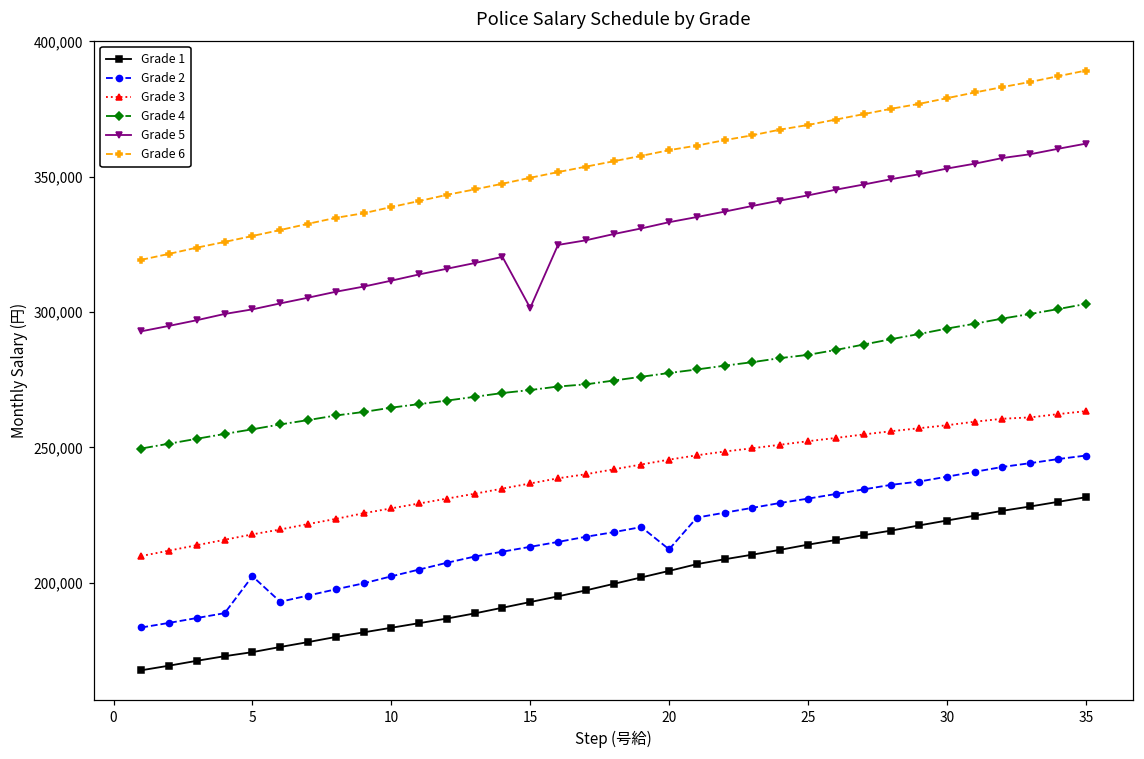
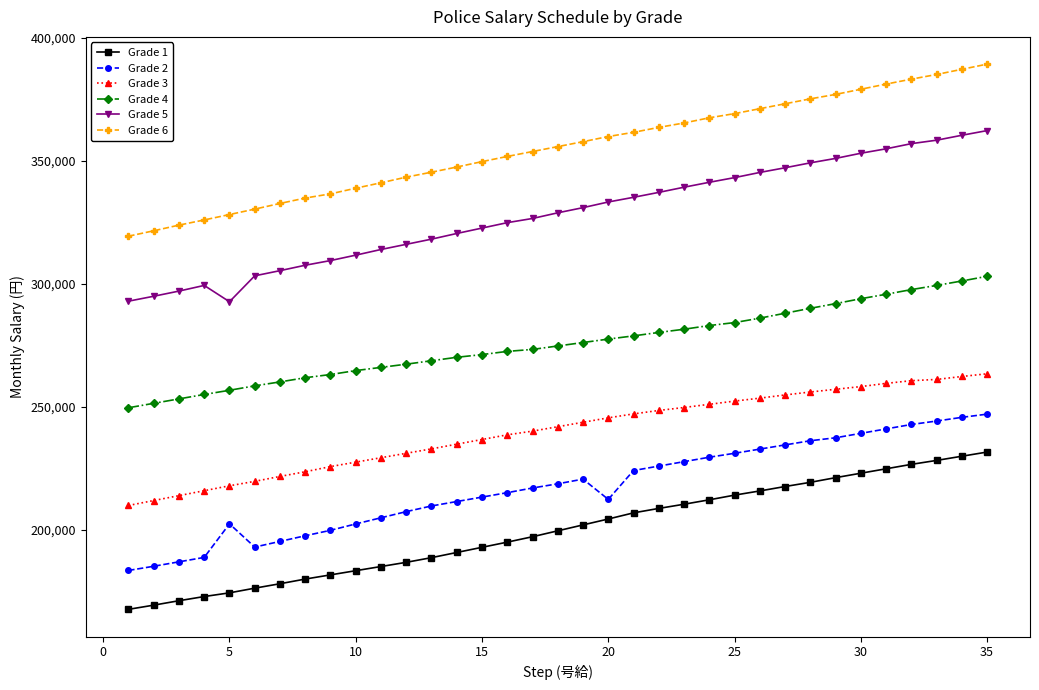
  {
    "Grade 1": {
      "5": "174,000",
      "10": "183,000",
      "15": "193,000",
      "20": "204,000",
      "25": "214,000",
      "30": "223,000",
      "35": "232,000"
    },
    "Grade 2": {
      "5": "202,000",
      "10": "202,000",
      "15": "213,000",
      "20": "212,000",
      "25": "231,000",
      "30": "239,000",
      "35": "247,000"
    },
    "Grade 3": {
      "5": "218,000",
      "10": "228,000",
      "15": "237,000",
      "20": "246,000",
      "25": "252,000",
      "30": "258,000",
      "35": "263,000"
    },
    "Grade 4": {
      "5": "257,000",
      "10": "265,000",
      "15": "271,000",
      "20": "278,000",
      "25": "284,000",
      "30": "294,000",
      "35": "303,000"
    },
    "Grade 5": {
-     "5": "301,000",
+     "5": "293,000",
      "10": "312,000",
-     "15": "302,000",
+     "15": "323,000",
      "20": "333,000",
      "25": "343,000",
      "30": "353,000",
      "35": "362,000"
    },
    "Grade 6": {
      "5": "328,000",
      "10": "339,000",
      "15": "350,000",
      "20": "360,000",
      "25": "369,000",
      "30": "379,000",
      "35": "389,000"
    }
  }
